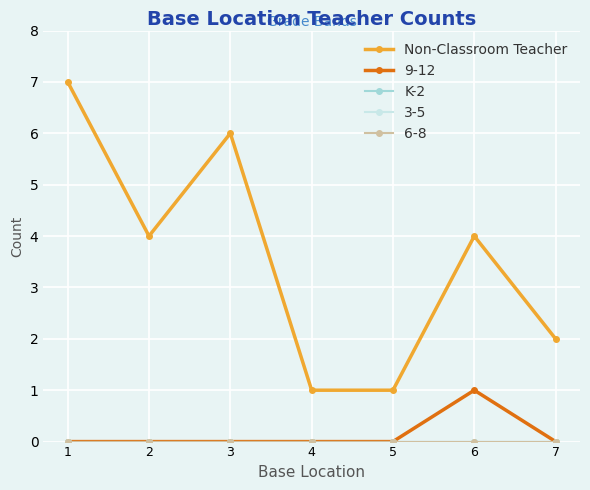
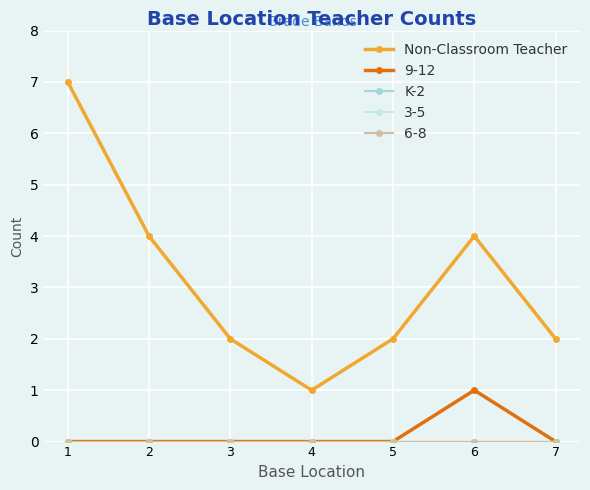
  {
    "Non-Classroom Teacher": {
      "1": 7,
      "2": 4,
-     "3": 6,
+     "3": 2,
      "4": 1,
-     "5": 1,
+     "5": 2,
      "6": 4,
      "7": 2
    },
    "9-12": {
      "6": 1
    },
    "6-8": {
      "6": 0
    }
  }
